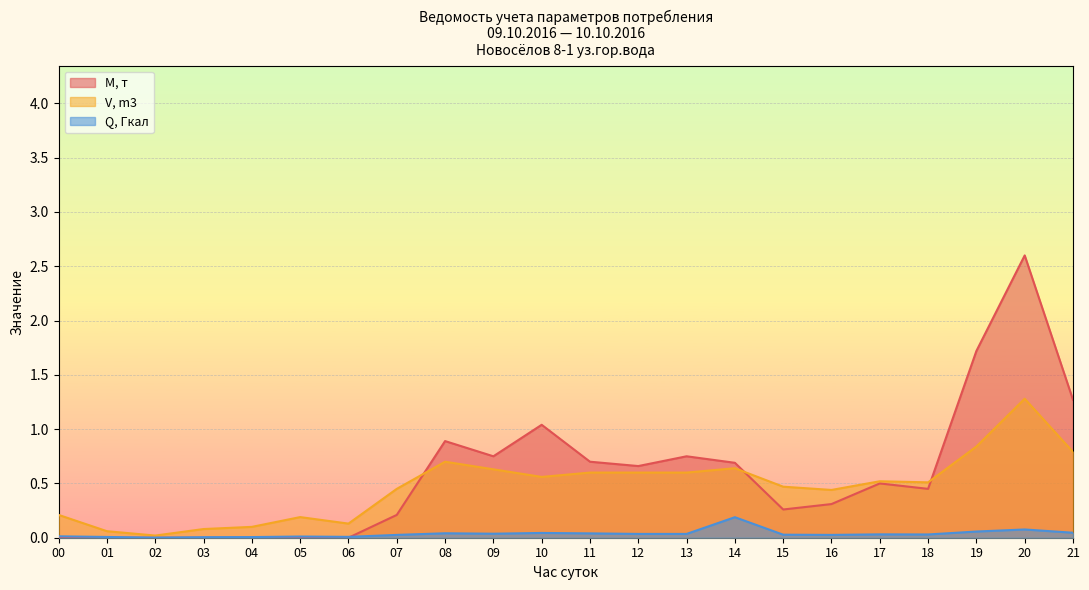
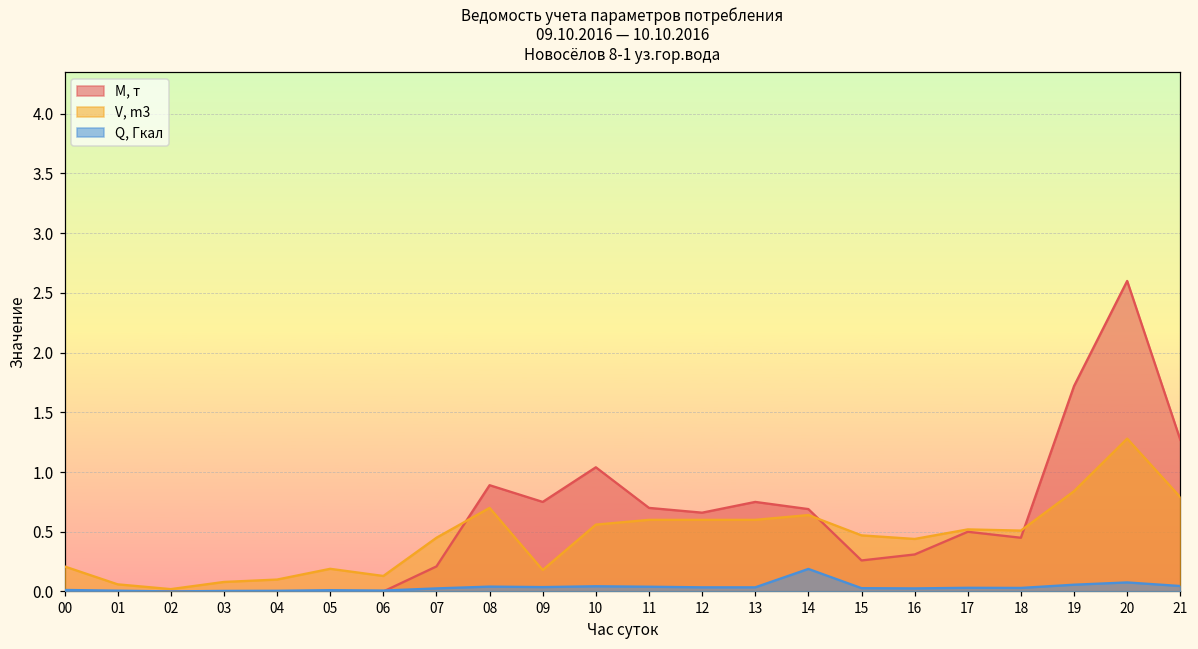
  {
    "M, т": {
      "07": 0.21,
      "08": 0.89,
      "09": 0.75,
      "10": 1.04,
      "11": 0.70,
      "12": 0.66,
      "13": 0.75,
      "14": 0.69,
      "15": 0.26,
      "16": 0.31,
      "18": 0.45,
      "19": 1.72,
      "20": 2.60,
      "21": 1.27
    },
    "V, m3": {
      "00": 0.21,
      "01": 0.06,
      "03": 0.08,
      "04": 0.10,
      "05": 0.19,
      "06": 0.13,
      "07": 0.45,
      "08": 0.70,
-     "09": 0.63,
+     "09": 0.18,
      "10": 0.56,
      "11": 0.60,
      "12": 0.60,
      "13": 0.60,
      "14": 0.64,
      "15": 0.47,
      "16": 0.44,
      "18": 0.51,
      "19": 0.84,
      "20": 1.28,
      "21": 0.79
    },
    "Q, Гкал": {
      "07": 0.03,
      "08": 0.04,
      "09": 0.04,
      "10": 0.04,
      "11": 0.04,
      "12": 0.04,
      "13": 0.04,
      "14": 0.19,
      "15": 0.03,
      "16": 0.03,
      "17": 0.03,
      "18": 0.03,
      "19": 0.06,
      "20": 0.08,
      "21": 0.05
    }
  }
